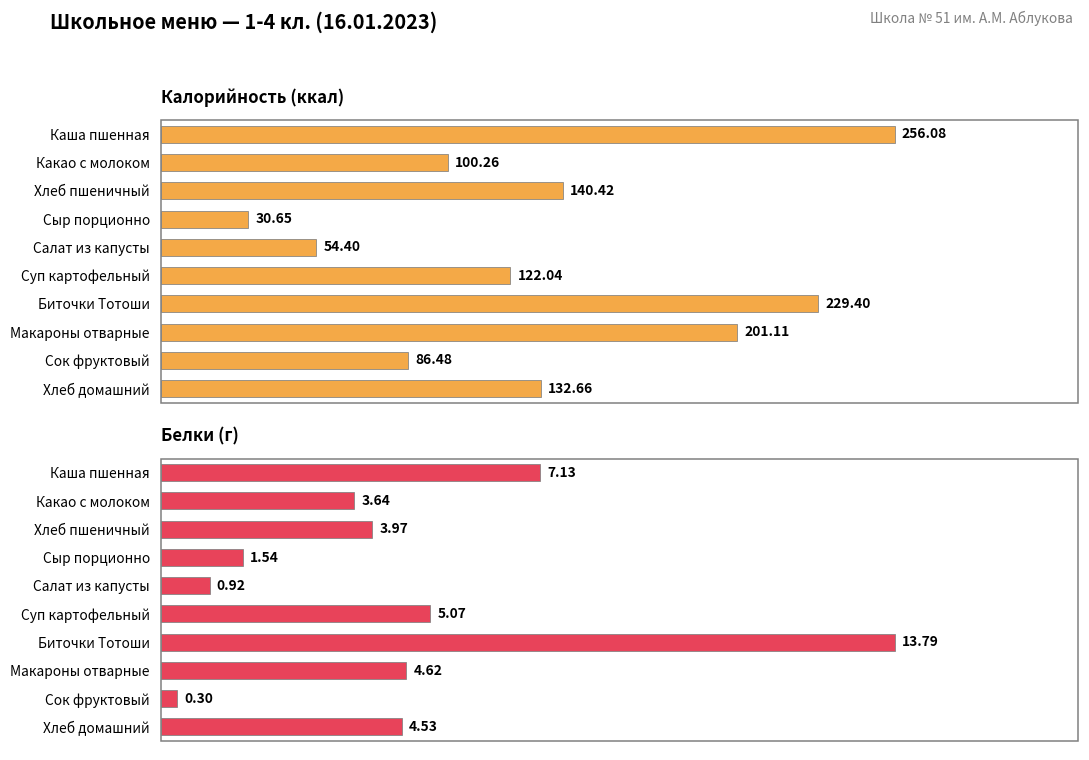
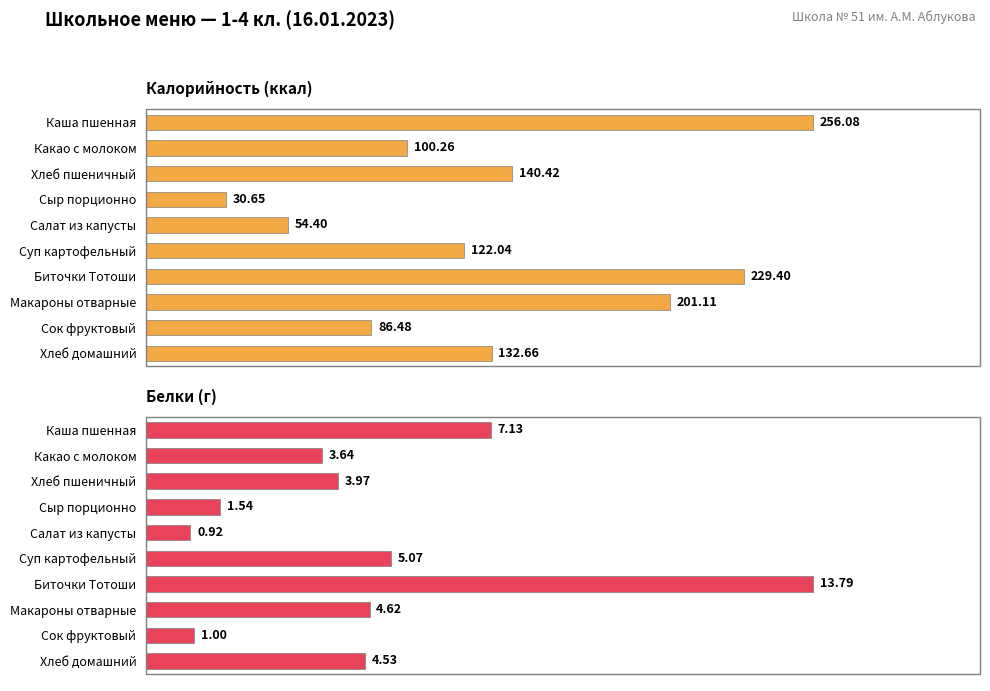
  {
    "Калорийность (ккал)": {
      "Каша пшенная": 256.08,
      "Какао c молоком": 100.26,
      "Хлеб пшеничный": 140.42,
      "Сыр порционно": 30.65,
      "Салат из капусты": 54.40,
      "Суп картофельный": 122.04,
      "Биточки Тотоши": 229.40,
      "Макароны отварные": 201.11,
      "Сок фруктовый": 86.48,
      "Хлеб домашний": 132.66
    },
    "Белки (г)": {
      "Каша пшенная": 7.13,
      "Какао c молоком": 3.64,
      "Хлеб пшеничный": 3.97,
      "Сыр порционно": 1.54,
      "Салат из капусты": 0.92,
      "Суп картофельный": 5.07,
      "Биточки Тотоши": 13.79,
      "Макароны отварные": 4.62,
-     "Сок фруктовый": 0.30,
+     "Сок фруктовый": 1.00,
      "Хлеб домашний": 4.53
    }
  }
